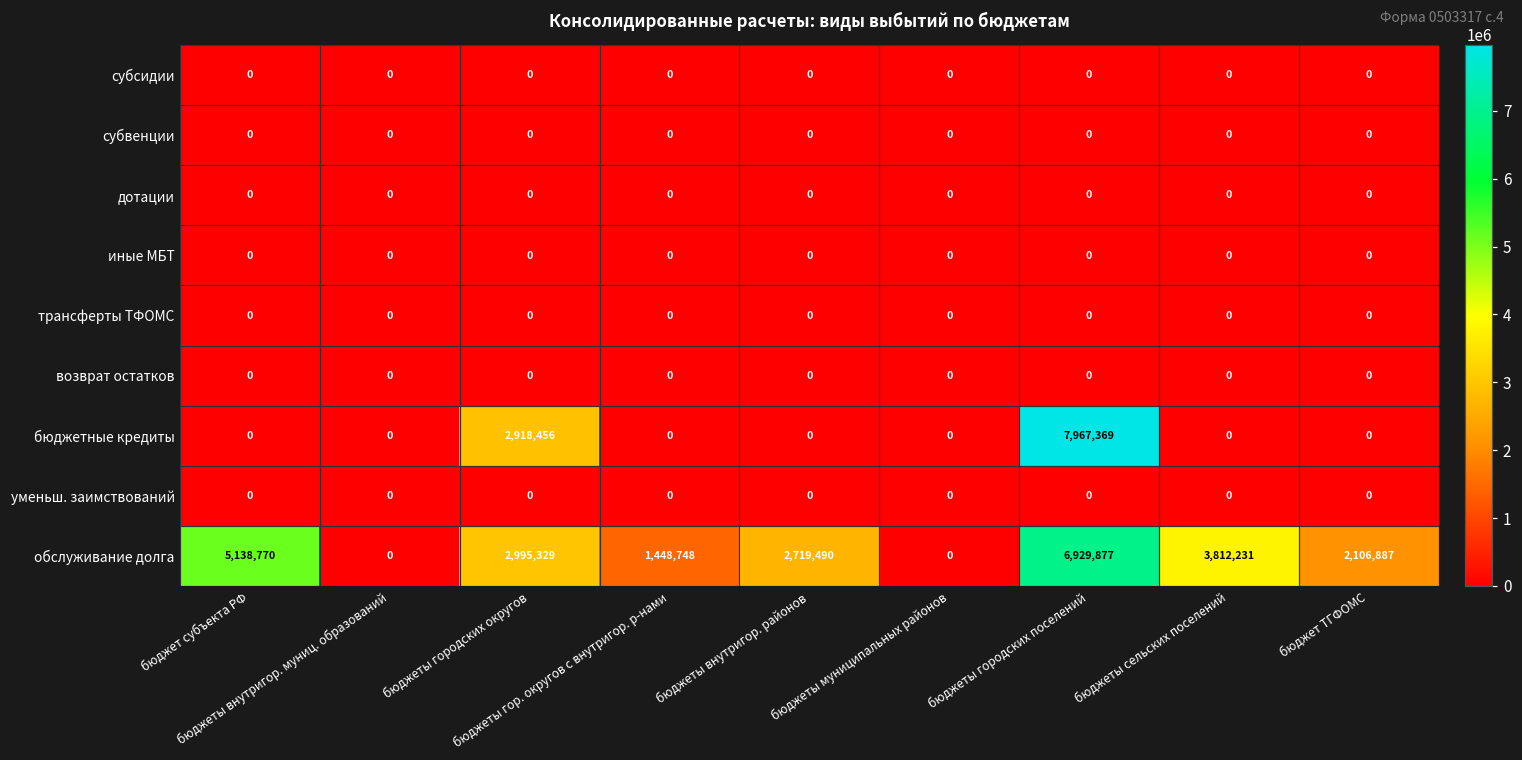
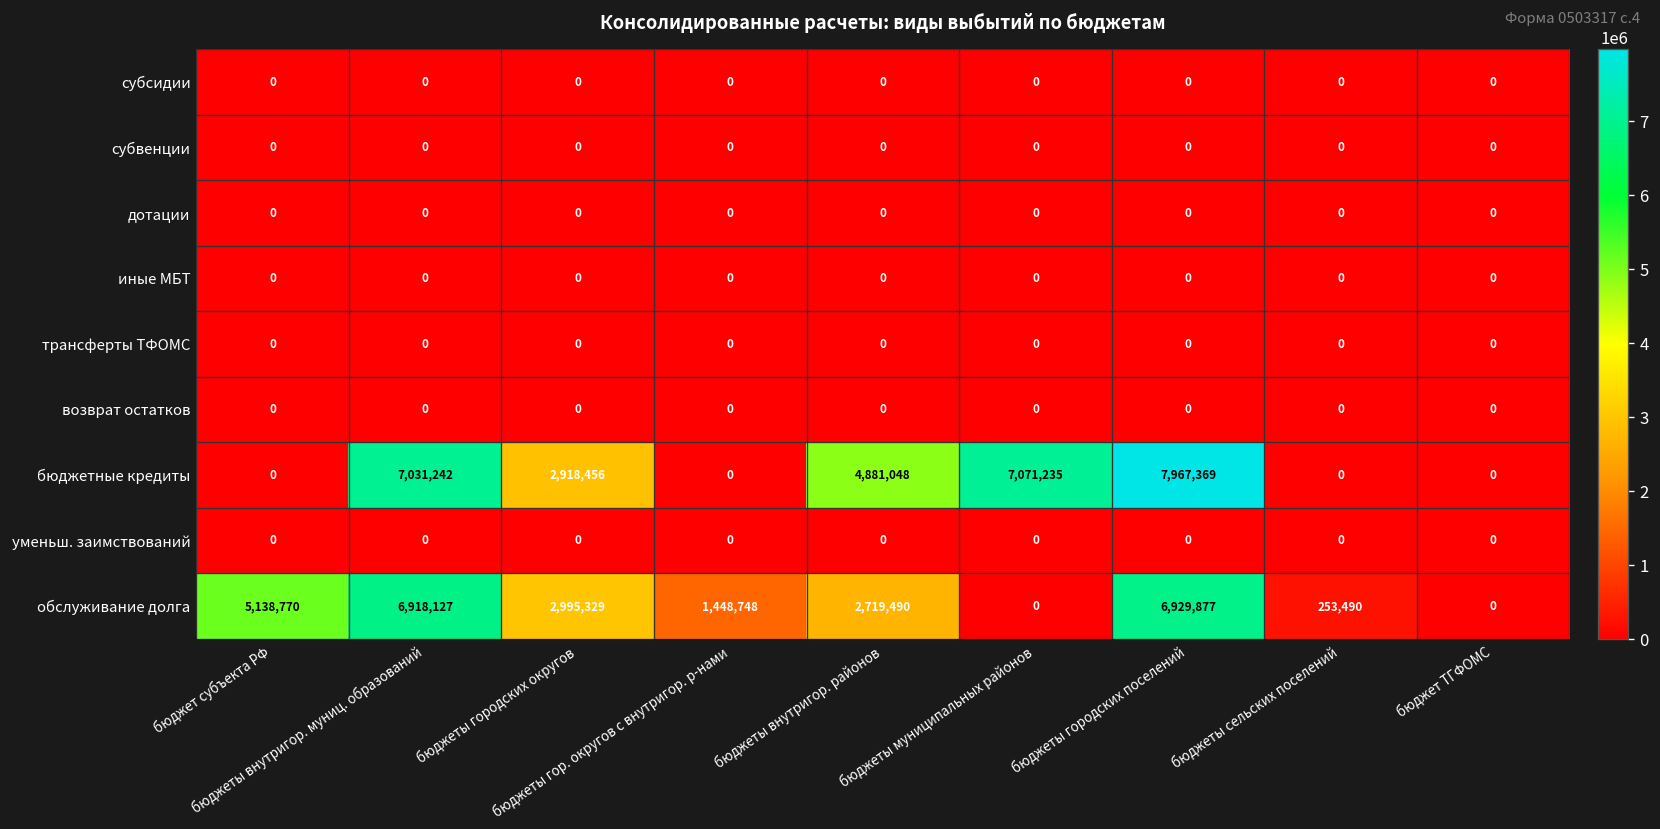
  {
    "субсидии": {
      "бюджет субъекта РФ": "0",
      "бюджеты внутригор. муниц. образований": "0",
      "бюджеты городских округов": "0",
      "бюджеты гор. округов с внутригор. р-нами": "0",
      "бюджеты внутригор. районов": "0",
      "бюджеты муниципальных районов": "0",
      "бюджеты городских поселений": "0",
      "бюджеты сельских поселений": "0",
      "бюджет ТГФОМС": "0"
    },
    "субвенции": {
      "бюджет субъекта РФ": "0",
      "бюджеты внутригор. муниц. образований": "0",
      "бюджеты городских округов": "0",
      "бюджеты гор. округов с внутригор. р-нами": "0",
      "бюджеты внутригор. районов": "0",
      "бюджеты муниципальных районов": "0",
      "бюджеты городских поселений": "0",
      "бюджеты сельских поселений": "0",
      "бюджет ТГФОМС": "0"
    },
    "дотации": {
      "бюджет субъекта РФ": "0",
      "бюджеты внутригор. муниц. образований": "0",
      "бюджеты городских округов": "0",
      "бюджеты гор. округов с внутригор. р-нами": "0",
      "бюджеты внутригор. районов": "0",
      "бюджеты муниципальных районов": "0",
      "бюджеты городских поселений": "0",
      "бюджеты сельских поселений": "0",
      "бюджет ТГФОМС": "0"
    },
    "иные МБТ": {
      "бюджет субъекта РФ": "0",
      "бюджеты внутригор. муниц. образований": "0",
      "бюджеты городских округов": "0",
      "бюджеты гор. округов с внутригор. р-нами": "0",
      "бюджеты внутригор. районов": "0",
      "бюджеты муниципальных районов": "0",
      "бюджеты городских поселений": "0",
      "бюджеты сельских поселений": "0",
      "бюджет ТГФОМС": "0"
    },
    "трансферты ТФОМС": {
      "бюджет субъекта РФ": "0",
      "бюджеты внутригор. муниц. образований": "0",
      "бюджеты городских округов": "0",
      "бюджеты гор. округов с внутригор. р-нами": "0",
      "бюджеты внутригор. районов": "0",
      "бюджеты муниципальных районов": "0",
      "бюджеты городских поселений": "0",
      "бюджеты сельских поселений": "0",
      "бюджет ТГФОМС": "0"
    },
    "возврат остатков": {
      "бюджет субъекта РФ": "0",
      "бюджеты внутригор. муниц. образований": "0",
      "бюджеты городских округов": "0",
      "бюджеты гор. округов с внутригор. р-нами": "0",
      "бюджеты внутригор. районов": "0",
      "бюджеты муниципальных районов": "0",
      "бюджеты городских поселений": "0",
      "бюджеты сельских поселений": "0",
      "бюджет ТГФОМС": "0"
    },
    "бюджетные кредиты": {
      "бюджет субъекта РФ": "0",
-     "бюджеты внутригор. муниц. образований": "0",
+     "бюджеты внутригор. муниц. образований": "7,031,242",
      "бюджеты городских округов": "2,918,456",
      "бюджеты гор. округов с внутригор. р-нами": "0",
-     "бюджеты внутригор. районов": "0",
-     "бюджеты муниципальных районов": "0",
+     "бюджеты внутригор. районов": "4,881,048",
+     "бюджеты муниципальных районов": "7,071,235",
      "бюджеты городских поселений": "7,967,369",
      "бюджеты сельских поселений": "0",
      "бюджет ТГФОМС": "0"
    },
    "уменьш. заимствований": {
      "бюджет субъекта РФ": "0",
      "бюджеты внутригор. муниц. образований": "0",
      "бюджеты городских округов": "0",
      "бюджеты гор. округов с внутригор. р-нами": "0",
      "бюджеты внутригор. районов": "0",
      "бюджеты муниципальных районов": "0",
      "бюджеты городских поселений": "0",
      "бюджеты сельских поселений": "0",
      "бюджет ТГФОМС": "0"
    },
    "обслуживание долга": {
      "бюджет субъекта РФ": "5,138,770",
-     "бюджеты внутригор. муниц. образований": "0",
+     "бюджеты внутригор. муниц. образований": "6,918,127",
      "бюджеты городских округов": "2,995,329",
      "бюджеты гор. округов с внутригор. р-нами": "1,448,748",
      "бюджеты внутригор. районов": "2,719,490",
      "бюджеты муниципальных районов": "0",
      "бюджеты городских поселений": "6,929,877",
-     "бюджеты сельских поселений": "3,812,231",
-     "бюджет ТГФОМС": "2,106,887"
+     "бюджеты сельских поселений": "253,490",
+     "бюджет ТГФОМС": "0"
    }
  }
